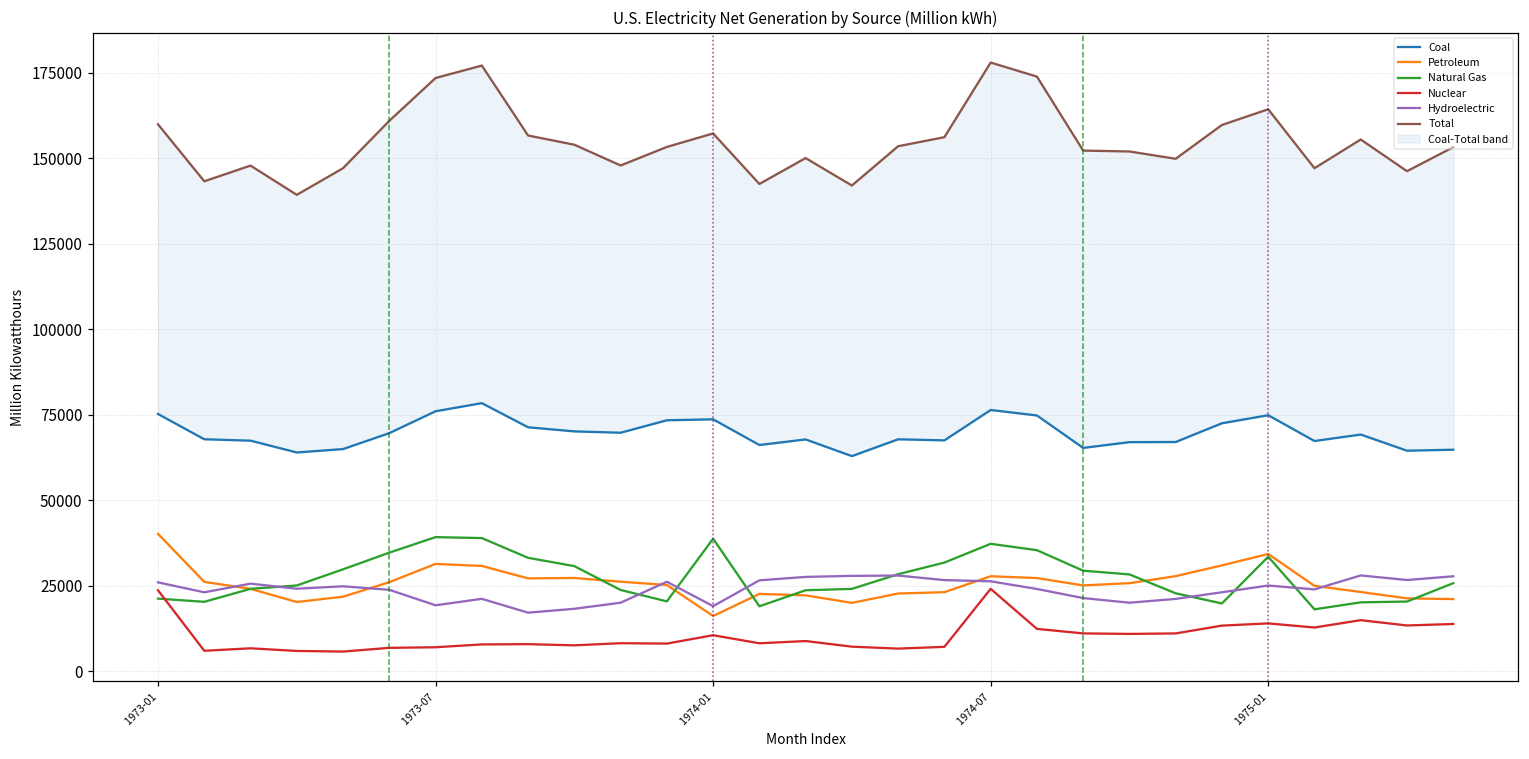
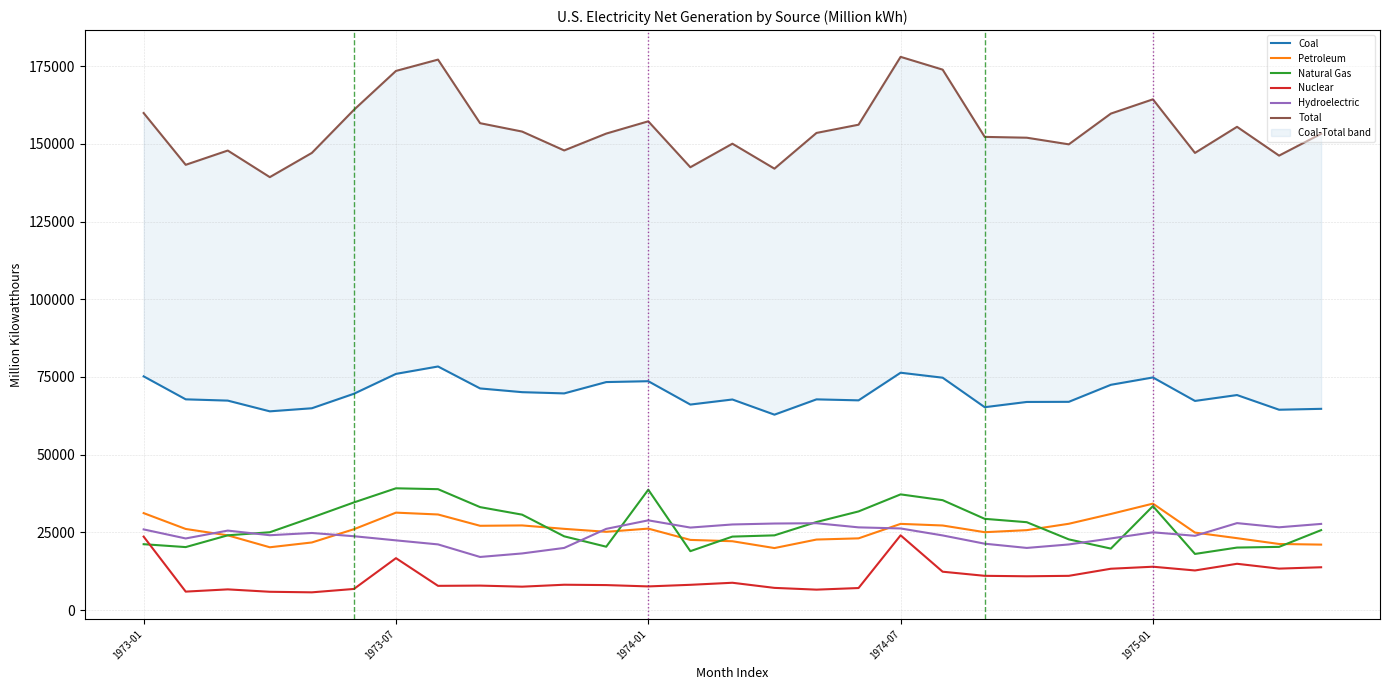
  {
    "Petroleum": {
-     "1973-01": 40000,
+     "1973-01": 31000,
      "1973-07": 31000,
-     "1974-01": 16000,
+     "1974-01": 26000,
      "1974-07": 28000
    },
    "Natural Gas": {
      "1973-01": 21000,
      "1973-07": 39000,
      "1974-01": 39000,
      "1974-07": 37000
    },
    "Nuclear": {
      "1973-01": 24000,
-     "1973-07": 7000,
-     "1974-01": 10000,
+     "1973-07": 17000,
+     "1974-01": 8000,
      "1974-07": 24000,
      "1975-01": 14000
    },
    "Hydroelectric": {
      "1973-01": 26000,
-     "1973-07": 19000,
-     "1974-01": 19000,
+     "1973-07": 22000,
+     "1974-01": 29000,
      "1974-07": 26000,
      "1975-01": 25000
    }
  }
